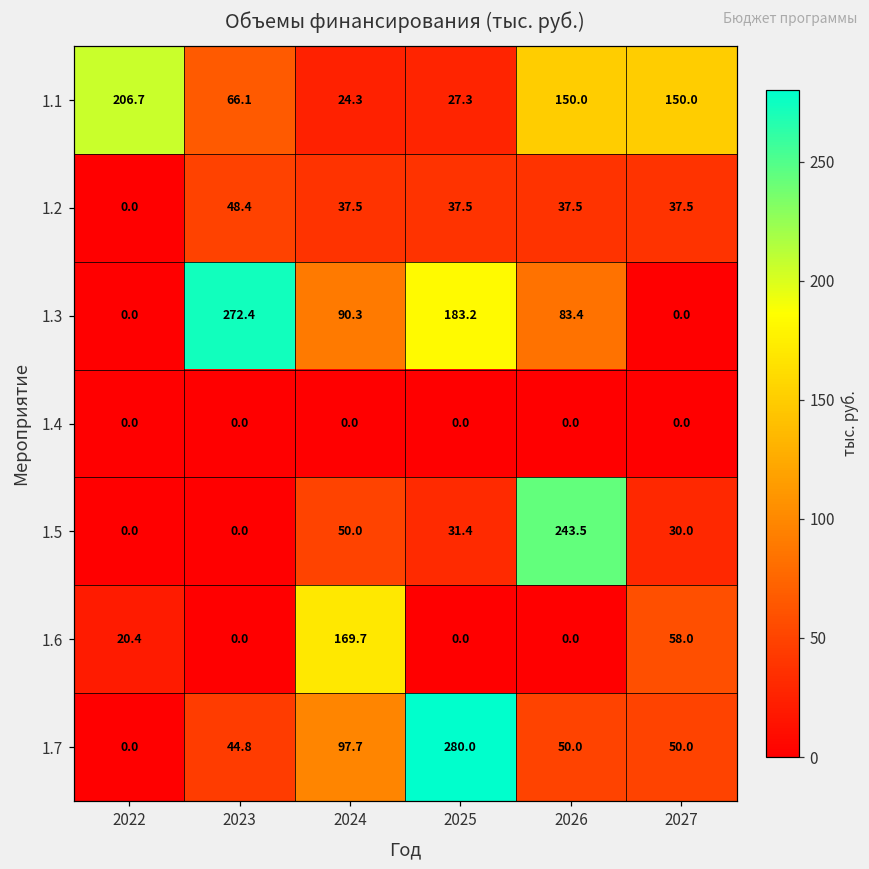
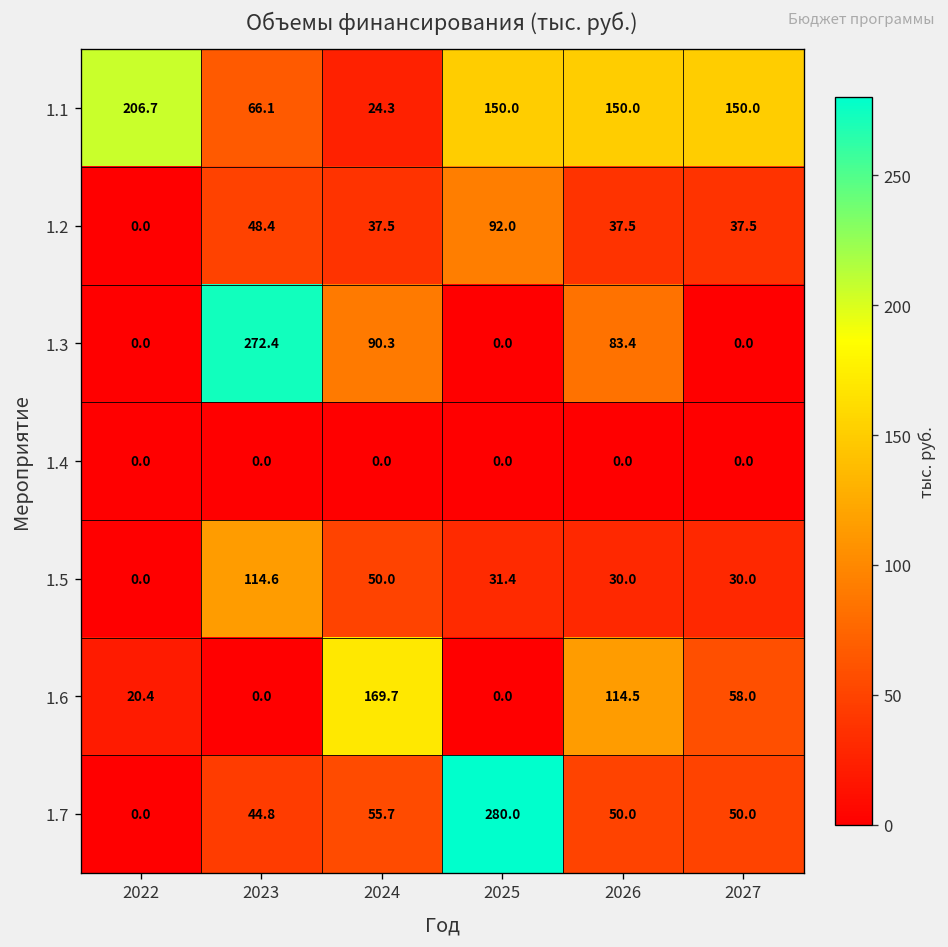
  {
    "1.1": {
      "2022": 206.7,
      "2023": 66.1,
      "2024": 24.3,
-     "2025": 27.3,
+     "2025": 150.0,
      "2026": 150.0,
      "2027": 150.0
    },
    "1.2": {
      "2022": 0.0,
      "2023": 48.4,
      "2024": 37.5,
-     "2025": 37.5,
+     "2025": 92.0,
      "2026": 37.5,
      "2027": 37.5
    },
    "1.3": {
      "2022": 0.0,
      "2023": 272.4,
      "2024": 90.3,
-     "2025": 183.2,
+     "2025": 0.0,
      "2026": 83.4,
      "2027": 0.0
    },
    "1.4": {
      "2022": 0.0,
      "2023": 0.0,
      "2024": 0.0,
      "2025": 0.0,
      "2026": 0.0,
      "2027": 0.0
    },
    "1.5": {
      "2022": 0.0,
-     "2023": 0.0,
+     "2023": 114.6,
      "2024": 50.0,
      "2025": 31.4,
-     "2026": 243.5,
+     "2026": 30.0,
      "2027": 30.0
    },
    "1.6": {
      "2022": 20.4,
      "2023": 0.0,
      "2024": 169.7,
      "2025": 0.0,
-     "2026": 0.0,
+     "2026": 114.5,
      "2027": 58.0
    },
    "1.7": {
      "2022": 0.0,
      "2023": 44.8,
-     "2024": 97.7,
+     "2024": 55.7,
      "2025": 280.0,
      "2026": 50.0,
      "2027": 50.0
    }
  }
